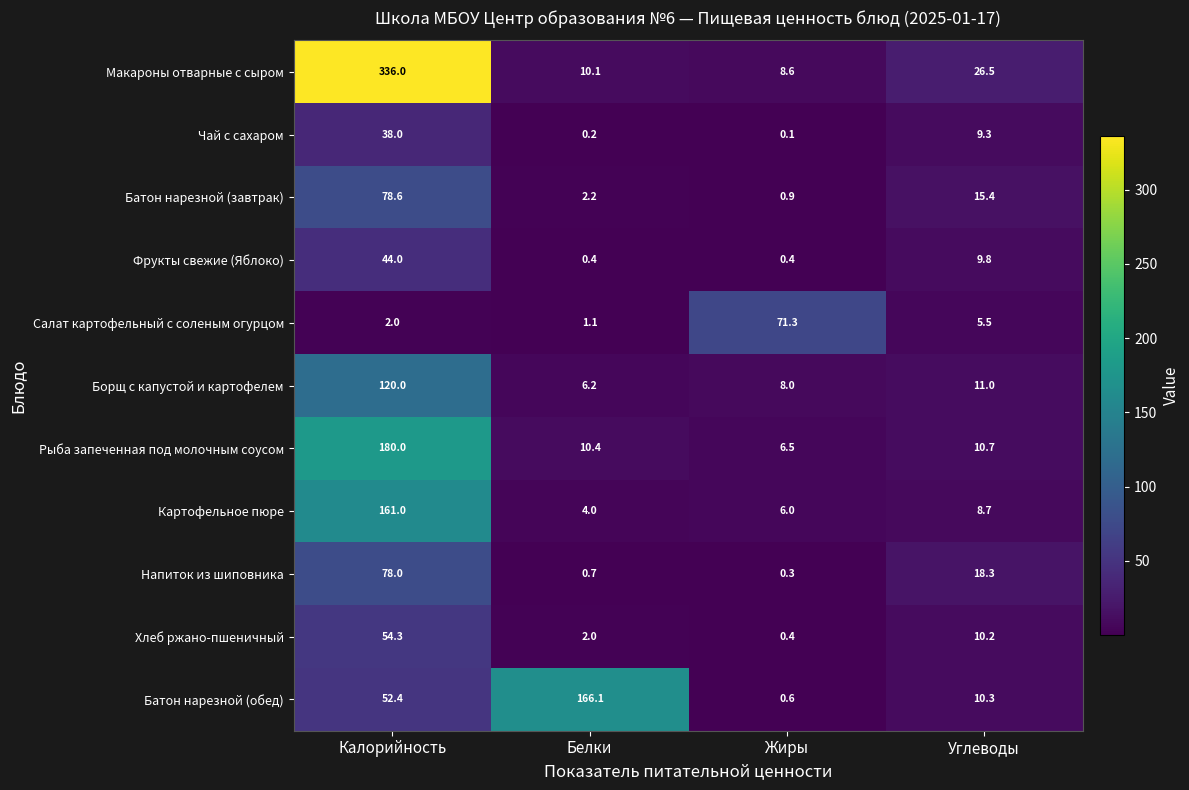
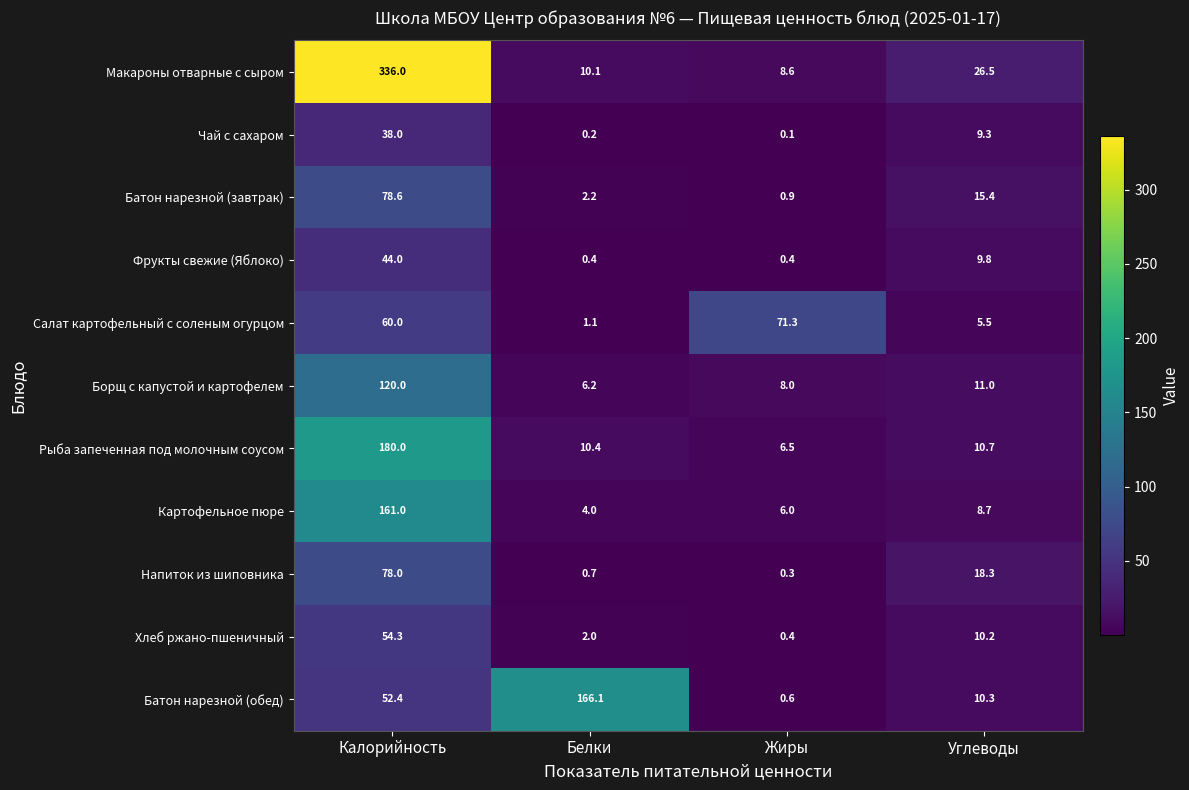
  {
    "Макароны отварные с сыром": {
      "Калорийность": 336.0,
      "Белки": 10.1,
      "Жиры": 8.6,
      "Углеводы": 26.5
    },
    "Чай с сахаром": {
      "Калорийность": 38.0,
      "Белки": 0.2,
      "Жиры": 0.1,
      "Углеводы": 9.3
    },
    "Батон нарезной (завтрак)": {
      "Калорийность": 78.6,
      "Белки": 2.2,
      "Жиры": 0.9,
      "Углеводы": 15.4
    },
    "Фрукты свежие (Яблоко)": {
      "Калорийность": 44.0,
      "Белки": 0.4,
      "Жиры": 0.4,
      "Углеводы": 9.8
    },
    "Салат картофельный с соленым огурцом": {
-     "Калорийность": 2.0,
+     "Калорийность": 60.0,
      "Белки": 1.1,
      "Жиры": 71.3,
      "Углеводы": 5.5
    },
    "Борщ с капустой и картофелем": {
      "Калорийность": 120.0,
      "Белки": 6.2,
      "Жиры": 8.0,
      "Углеводы": 11.0
    },
    "Рыба запеченная под молочным соусом": {
      "Калорийность": 180.0,
      "Белки": 10.4,
      "Жиры": 6.5,
      "Углеводы": 10.7
    },
    "Картофельное пюре": {
      "Калорийность": 161.0,
      "Белки": 4.0,
      "Жиры": 6.0,
      "Углеводы": 8.7
    },
    "Напиток из шиповника": {
      "Калорийность": 78.0,
      "Белки": 0.7,
      "Жиры": 0.3,
      "Углеводы": 18.3
    },
    "Хлеб ржано-пшеничный": {
      "Калорийность": 54.3,
      "Белки": 2.0,
      "Жиры": 0.4,
      "Углеводы": 10.2
    },
    "Батон нарезной (обед)": {
      "Калорийность": 52.4,
      "Белки": 166.1,
      "Жиры": 0.6,
      "Углеводы": 10.3
    }
  }
